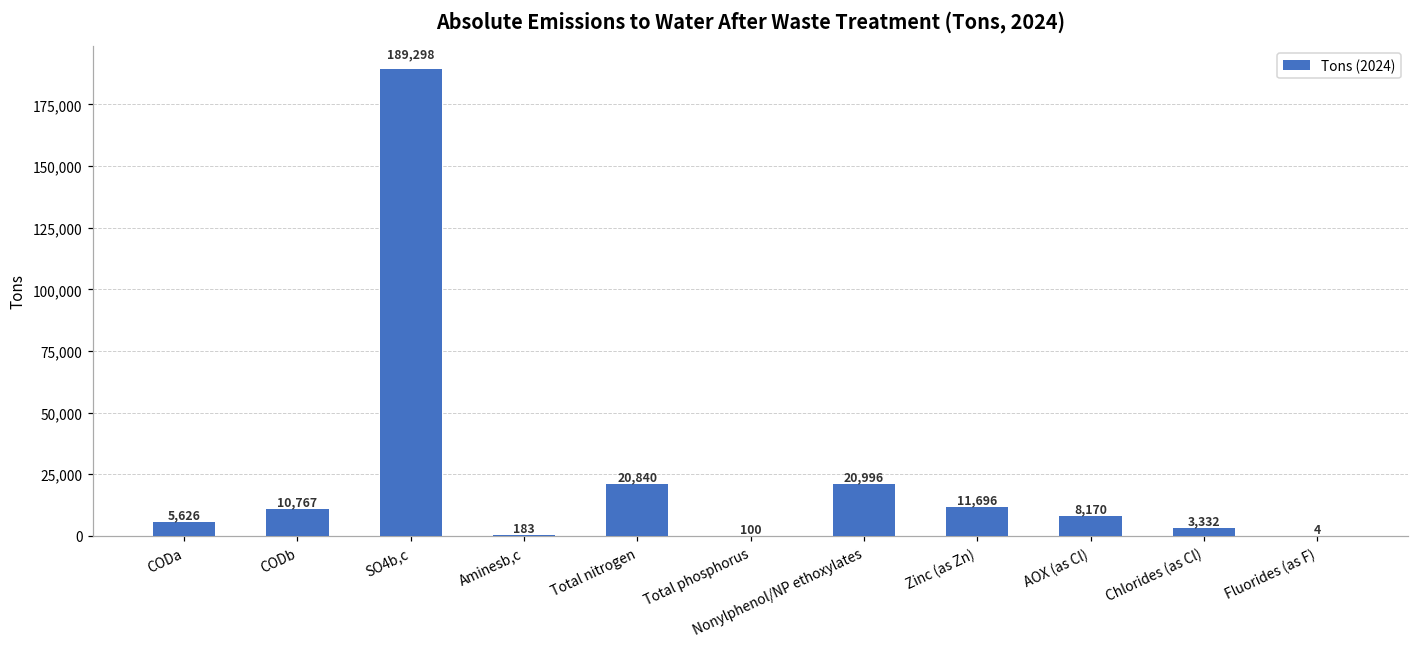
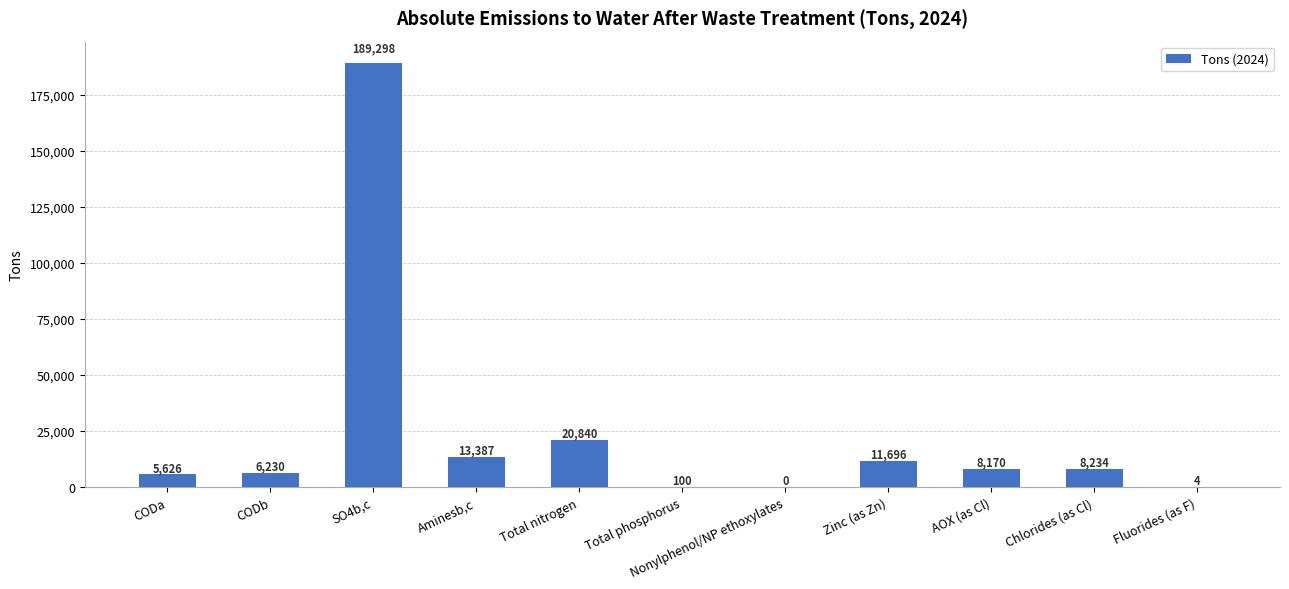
  {
    "CODa": "5,626",
-   "CODb": "10,767",
+   "CODb": "6,230",
    "SO4b,c": "189,298",
-   "Aminesb,c": "183",
+   "Aminesb,c": "13,387",
    "Total nitrogen": "20,840",
    "Total phosphorus": "100",
-   "Nonylphenol/NP ethoxylates": "20,996",
+   "Nonylphenol/NP ethoxylates": "0",
    "Zinc (as Zn)": "11,696",
    "AOX (as Cl)": "8,170",
-   "Chlorides (as Cl)": "3,332",
+   "Chlorides (as Cl)": "8,234",
    "Fluorides (as F)": "4"
  }
